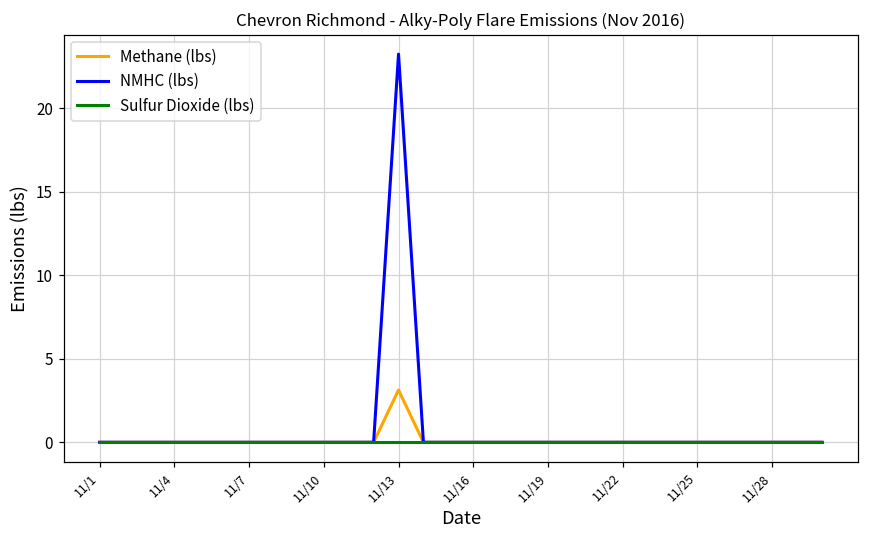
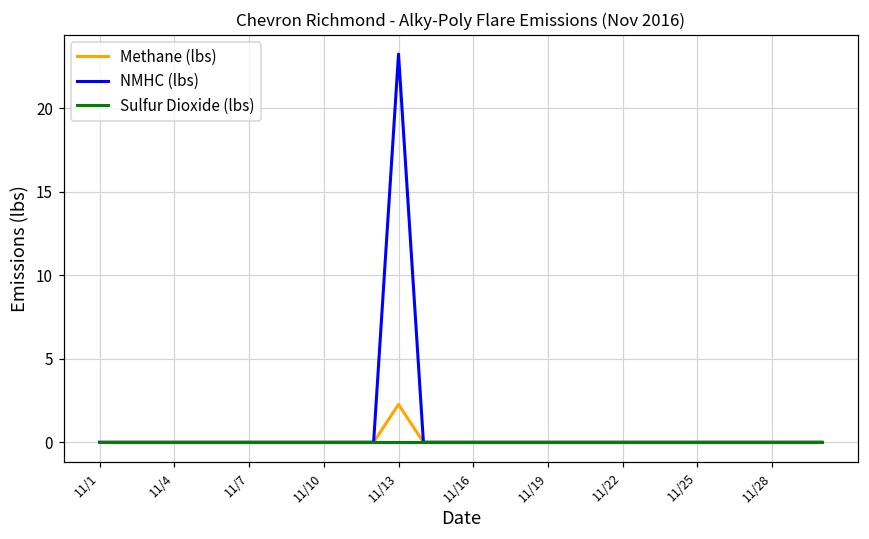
  {
    "Methane (lbs)": {
-     "11/13": 3.1
+     "11/13": 2.3
    },
    "NMHC (lbs)": {
      "11/13": 23.2
    },
    "Sulfur Dioxide (lbs)": {
      "11/13": 0.0
    }
  }
